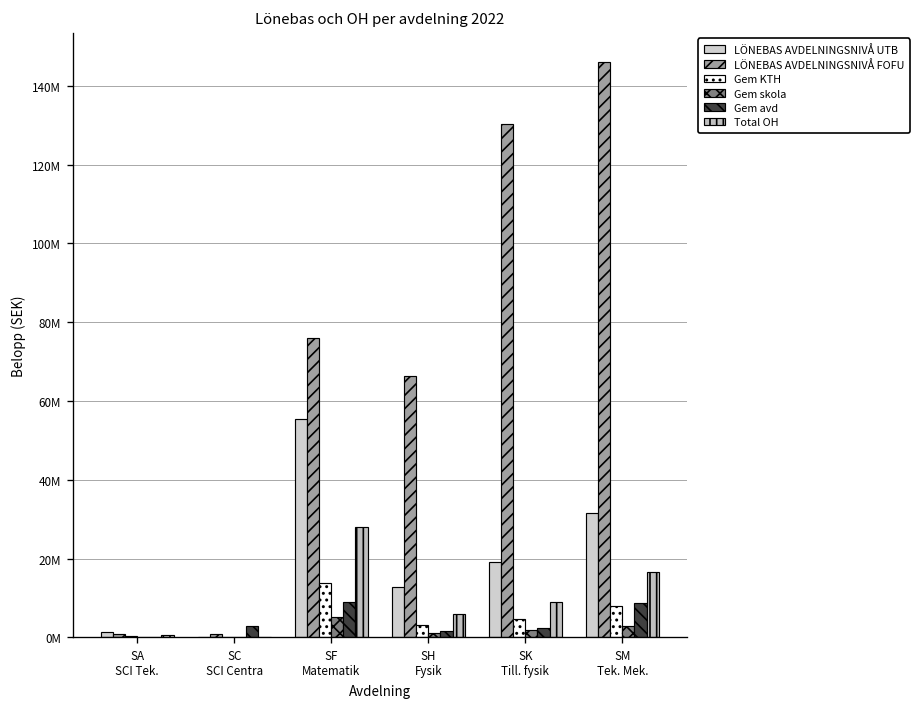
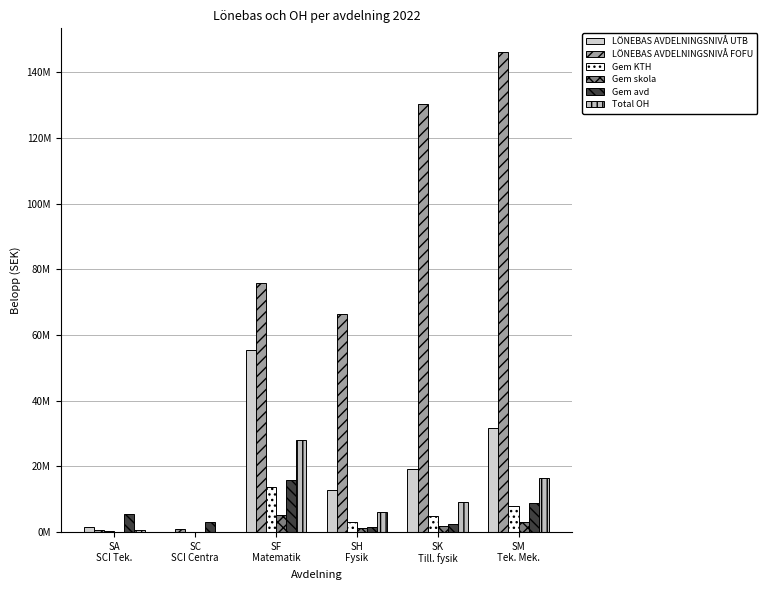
  {
    "Gem KTH": {
      "SC SCI Centra": 0,
      "SF Matematik": 14000000,
      "SH Fysik": 3000000,
      "SK Till. fysik": 5000000,
      "SM Tek. Mek.": 8000000
    },
    "Gem avd": {
-     "SA SCI Tek.": 0,
+     "SA SCI Tek.": 6000000,
      "SC SCI Centra": 3000000,
-     "SF Matematik": 9000000,
+     "SF Matematik": 16000000,
      "SH Fysik": 2000000,
      "SK Till. fysik": 2000000,
      "SM Tek. Mek.": 9000000
    }
  }
